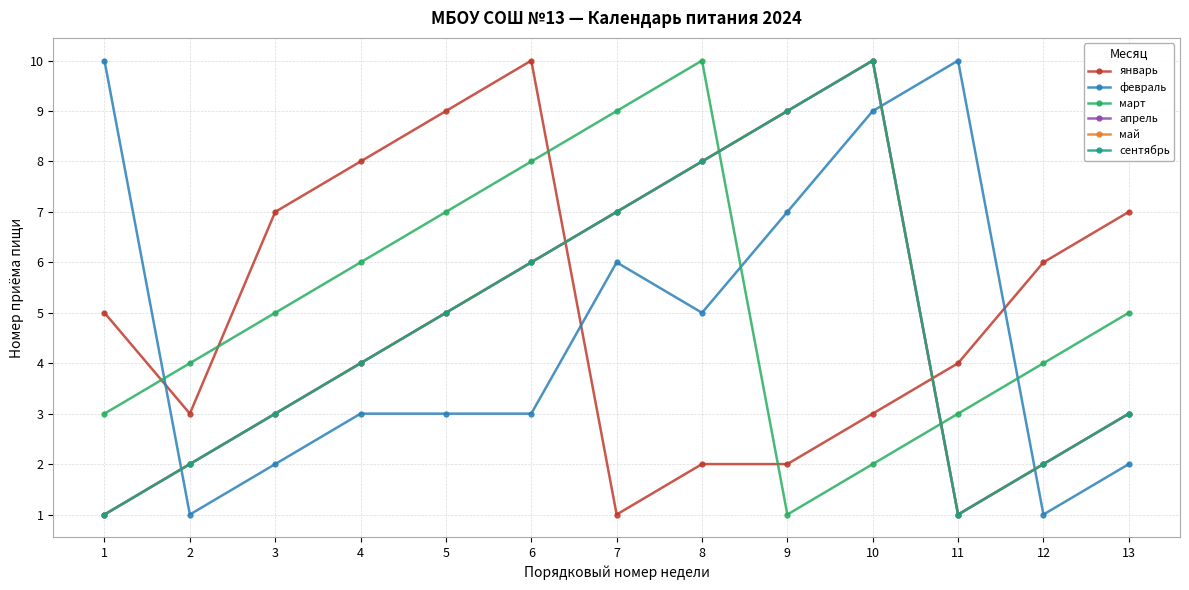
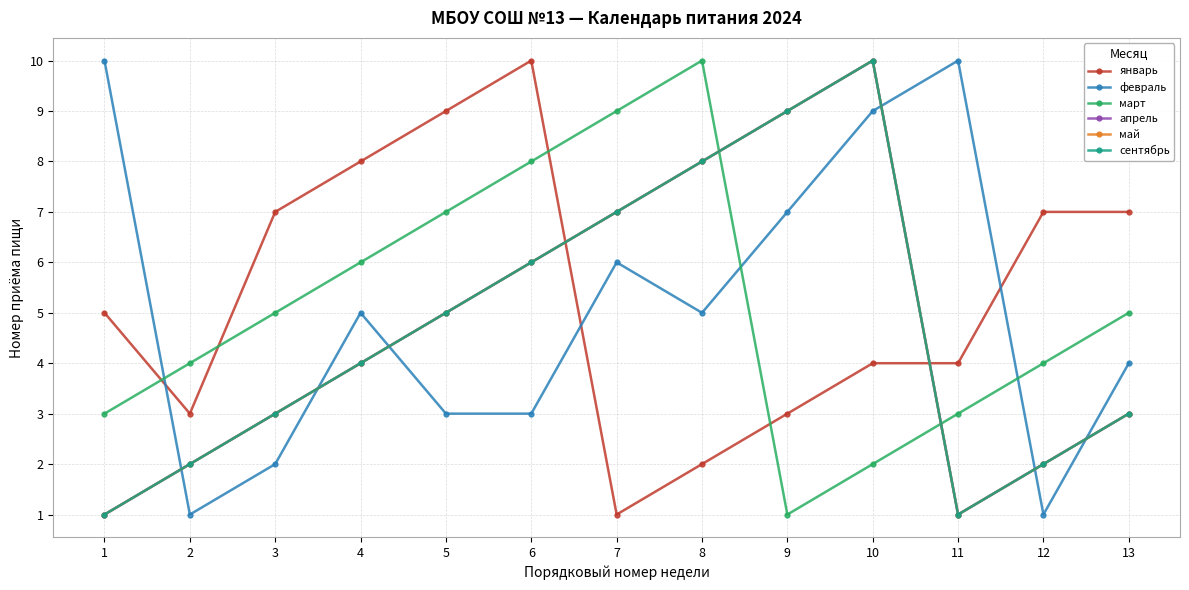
  {
    "январь": {
      "1": 5,
      "2": 3,
      "3": 7,
      "4": 8,
      "5": 9,
      "6": 10,
      "7": 1,
      "8": 2,
-     "9": 2,
-     "10": 3,
+     "9": 3,
+     "10": 4,
      "11": 4,
-     "12": 6,
+     "12": 7,
      "13": 7
    },
    "февраль": {
      "1": 10,
      "2": 1,
      "3": 2,
-     "4": 3,
+     "4": 5,
      "5": 3,
      "6": 3,
      "7": 6,
      "8": 5,
      "9": 7,
      "10": 9,
      "11": 10,
      "12": 1,
-     "13": 2
+     "13": 4
    }
  }
